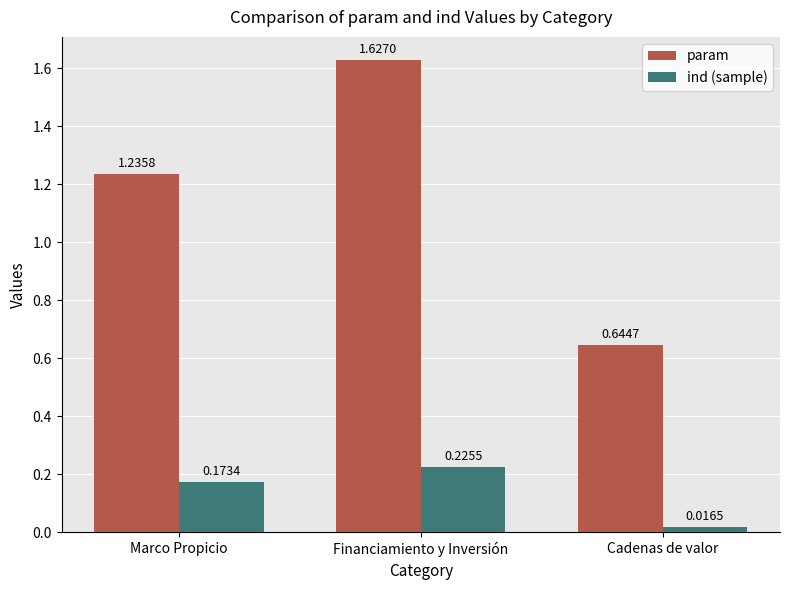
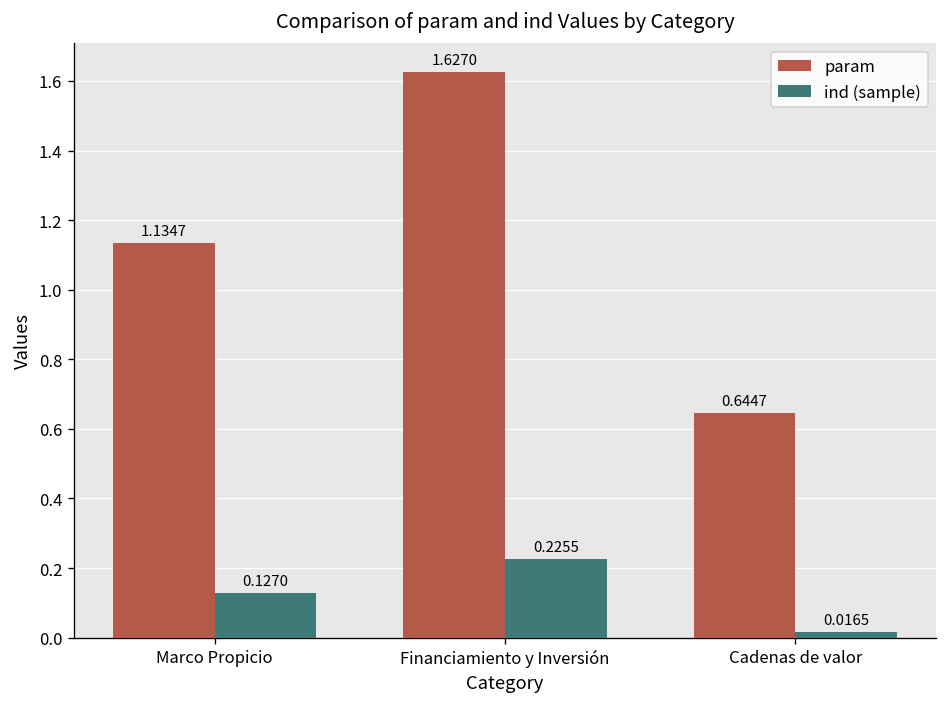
  {
    "param": {
-     "Marco Propicio": 1.2358,
+     "Marco Propicio": 1.1347,
      "Financiamiento y Inversión": 1.6270,
      "Cadenas de valor": 0.6447
    },
    "ind (sample)": {
-     "Marco Propicio": 0.1734,
+     "Marco Propicio": 0.1270,
      "Financiamiento y Inversión": 0.2255,
      "Cadenas de valor": 0.0165
    }
  }
